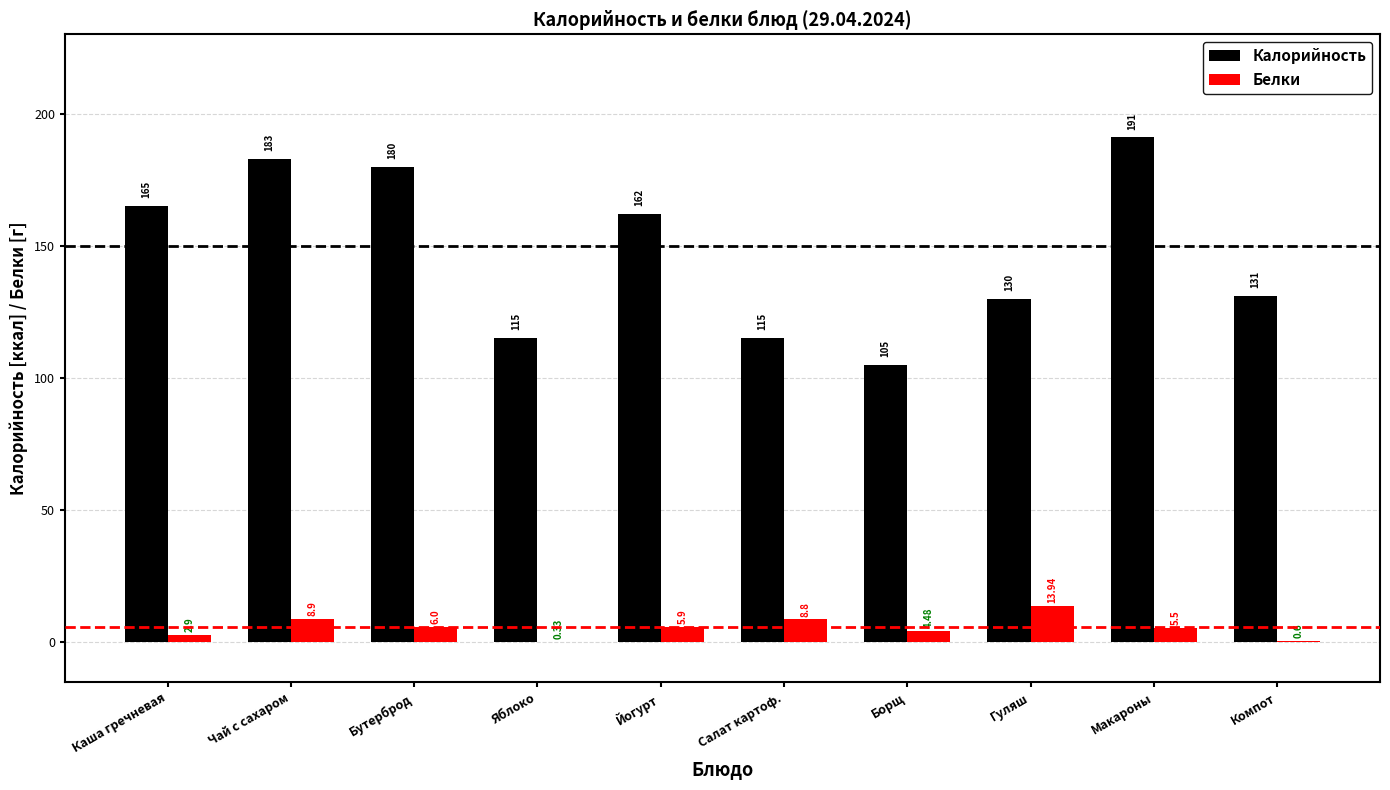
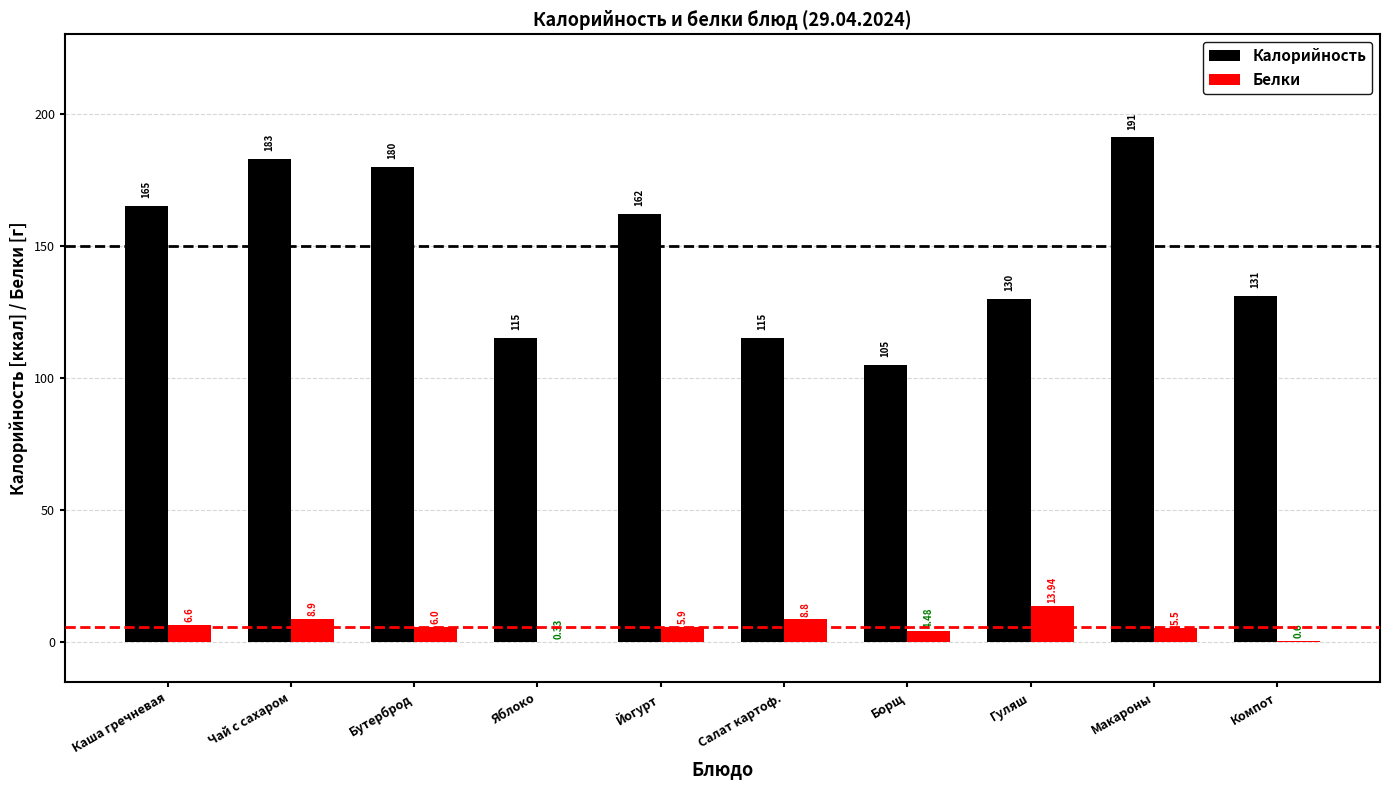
  {
    "Калорийность": {
      "Каша гречневая": 165,
      "Чай с сахаром": 183,
      "Бутерброд": 180,
      "Яблоко": 115,
      "Йогурт": 162,
      "Салат картоф.": 115,
      "Борщ": 105,
      "Гуляш": 130,
      "Макароны": 191,
      "Компот": 131
    },
    "Белки": {
-     "Каша гречневая": 2.9,
+     "Каша гречневая": 6.6,
      "Чай с сахаром": 8.9,
      "Бутерброд": 6.0,
      "Яблоко": 0.33,
      "Йогурт": 5.9,
      "Салат картоф.": 8.8,
      "Борщ": 4.48,
      "Гуляш": 13.94,
      "Макароны": 5.5,
      "Компот": 0.6
    }
  }
